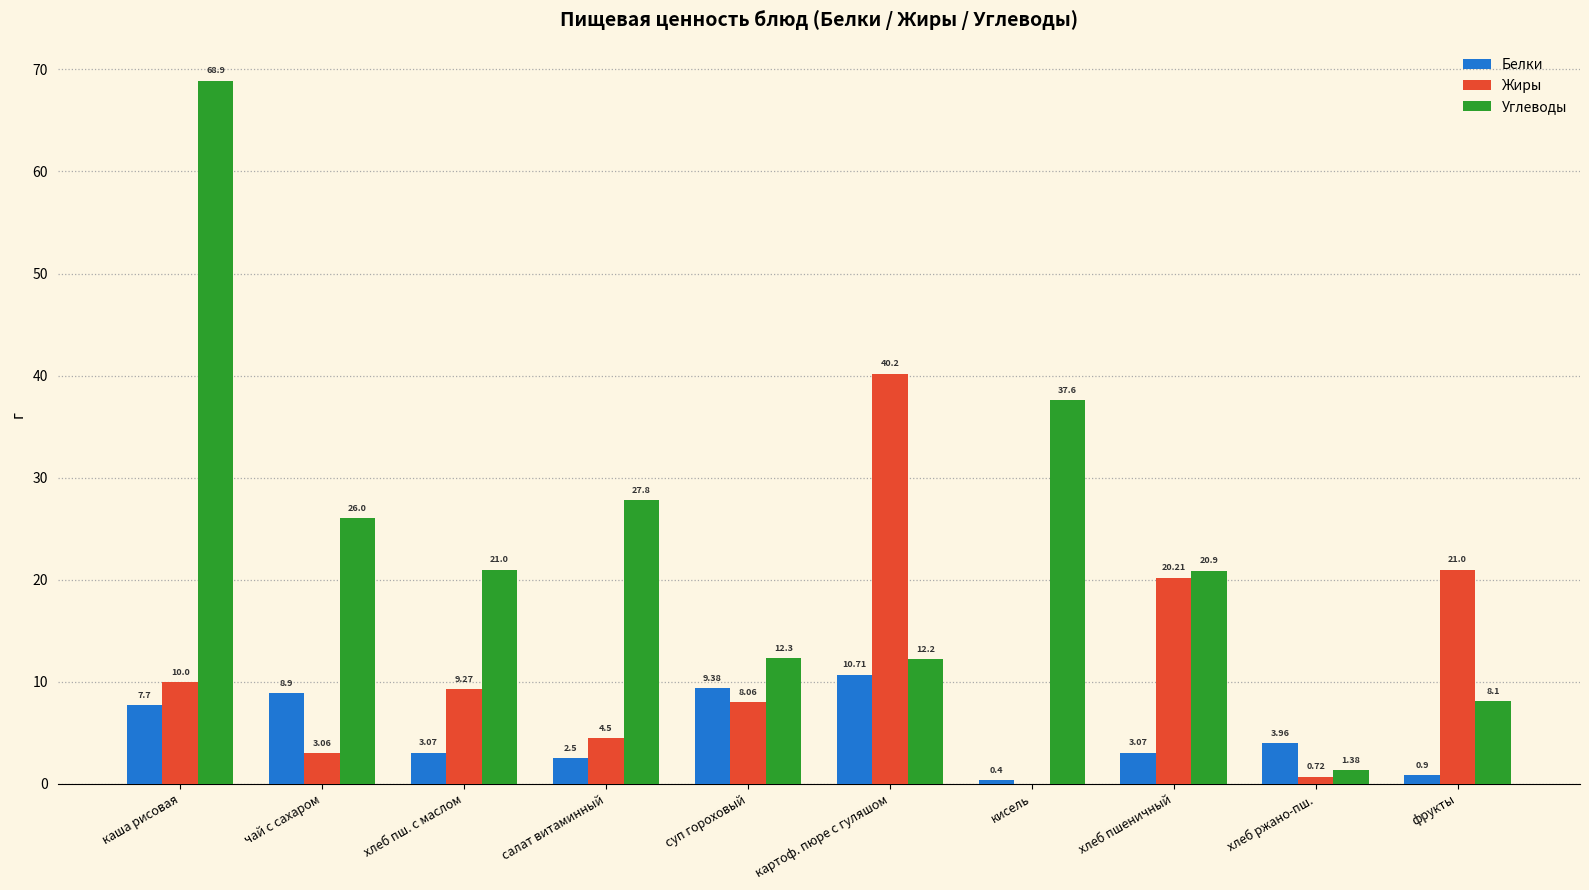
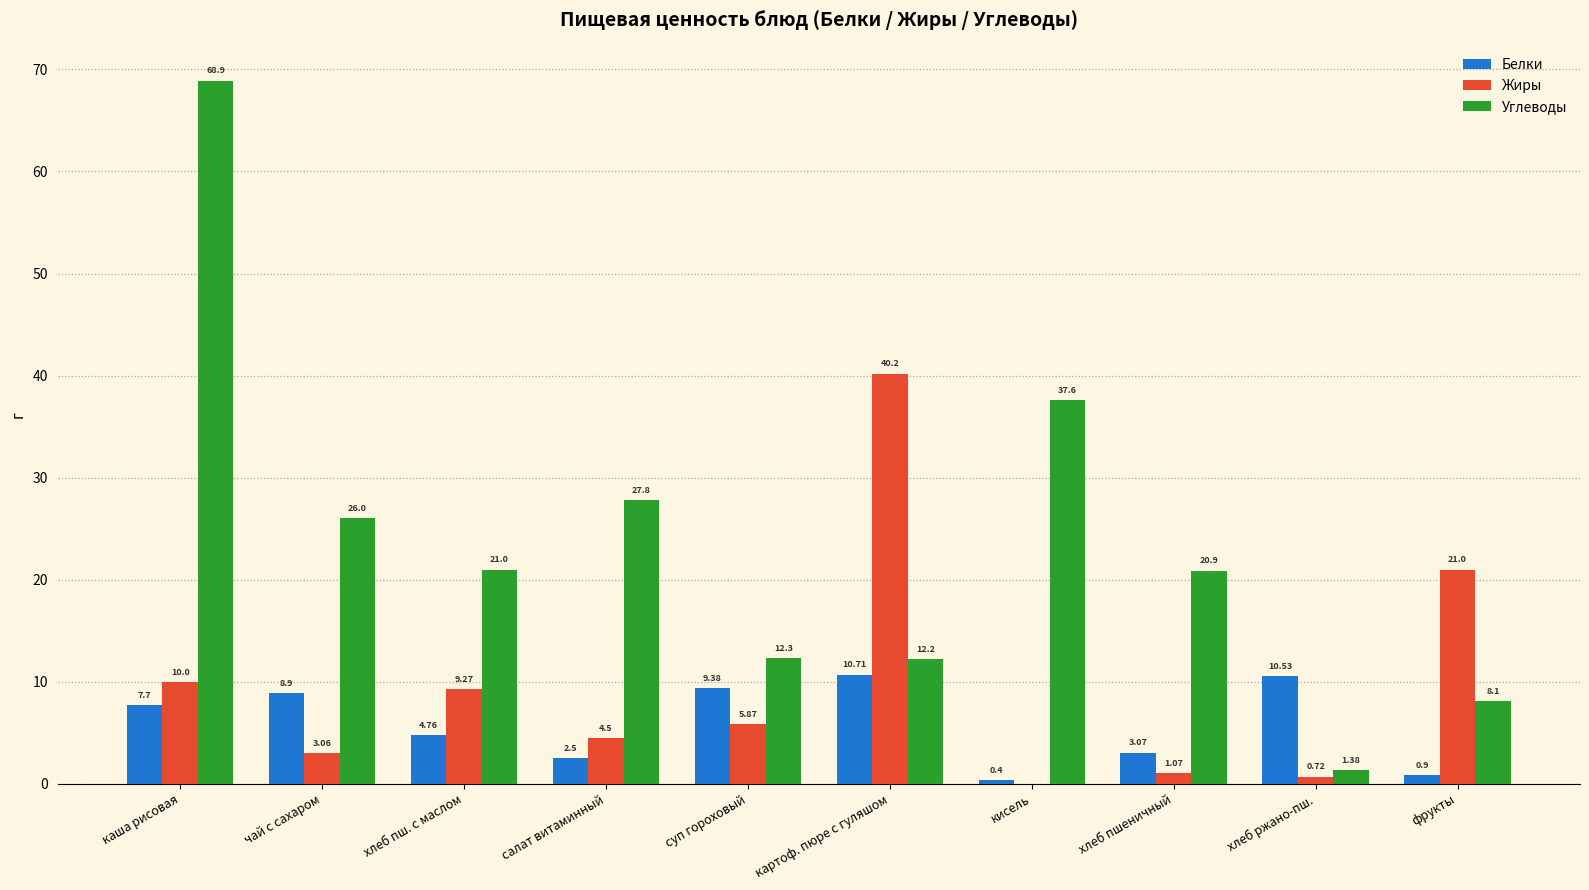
  {
    "Белки": {
      "каша рисовая": 7.7,
      "чай с сахаром": 8.9,
-     "хлеб пш. с маслом": 3.07,
+     "хлеб пш. с маслом": 4.76,
      "салат витаминный": 2.5,
      "суп гороховый": 9.38,
      "картоф. пюре с гуляшом": 10.71,
      "кисель": 0.4,
      "хлеб пшеничный": 3.07,
-     "хлеб ржано-пш.": 3.96,
+     "хлеб ржано-пш.": 10.53,
      "фрукты": 0.9
    },
    "Жиры": {
      "каша рисовая": 10.0,
      "чай с сахаром": 3.06,
      "хлеб пш. с маслом": 9.27,
      "салат витаминный": 4.5,
-     "суп гороховый": 8.06,
+     "суп гороховый": 5.87,
      "картоф. пюре с гуляшом": 40.2,
-     "хлеб пшеничный": 20.21,
+     "хлеб пшеничный": 1.07,
      "хлеб ржано-пш.": 0.72,
      "фрукты": 21.0
    },
    "Углеводы": {
      "каша рисовая": 68.9,
      "чай с сахаром": 26.0,
      "хлеб пш. с маслом": 21.0,
      "салат витаминный": 27.8,
      "суп гороховый": 12.3,
      "картоф. пюре с гуляшом": 12.2,
      "кисель": 37.6,
      "хлеб пшеничный": 20.9,
      "хлеб ржано-пш.": 1.38,
      "фрукты": 8.1
    }
  }
